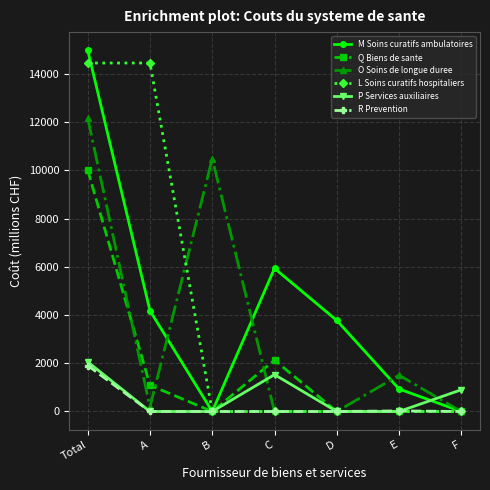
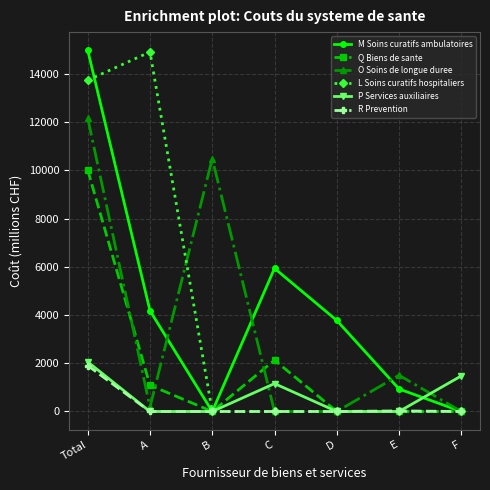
  {
    "L Soins curatifs hospitaliers": {
-     "Total": 14500,
-     "A": 14500
+     "Total": 13700,
+     "A": 14900
    },
    "P Services auxiliaires": {
      "Total": 2100,
-     "C": 1500,
-     "F": 900
+     "C": 1200,
+     "F": 1500
    },
    "R Prevention": {
      "Total": 1900
    }
  }
